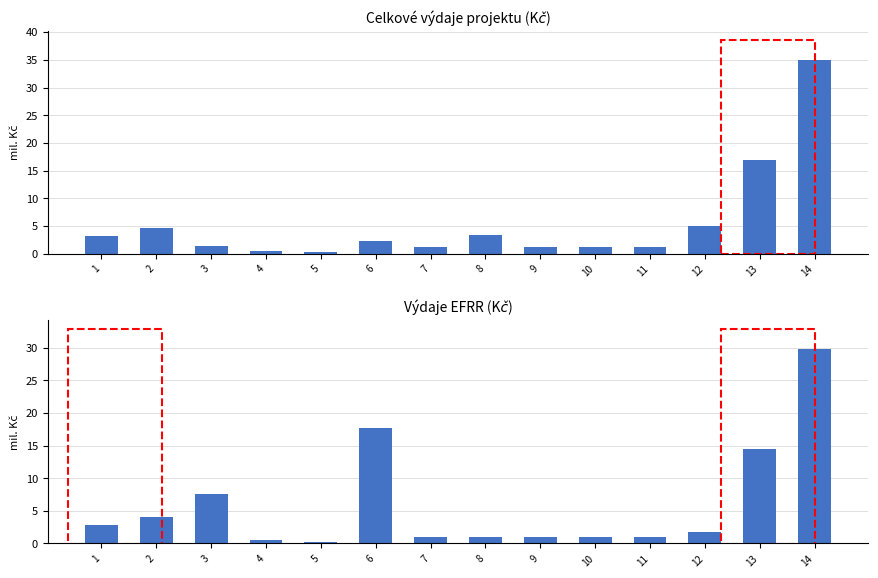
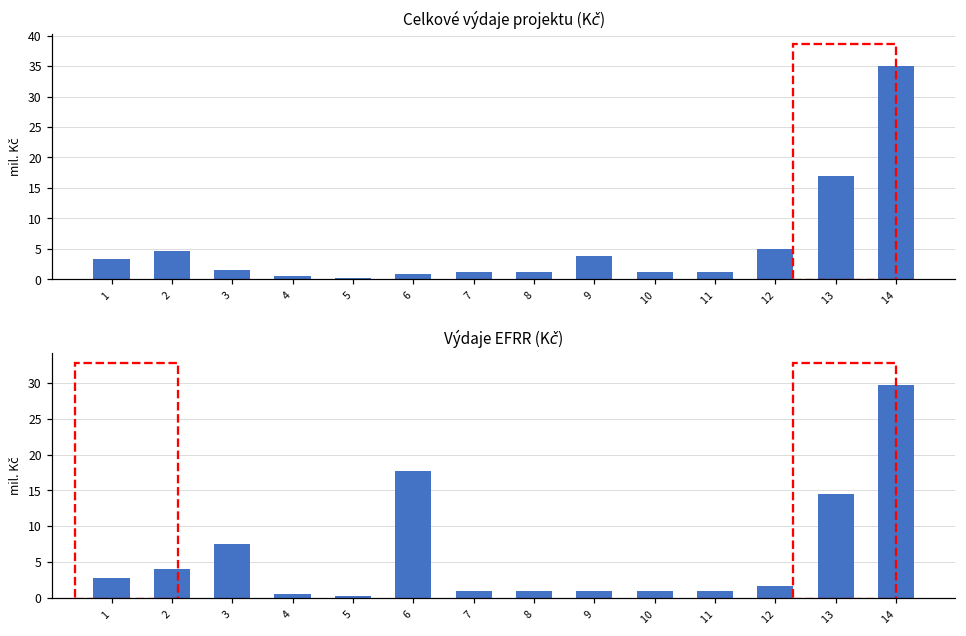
  {
    "Celkové výdaje projektu (Kč)": {
      "1": 3,
      "2": 5,
      "3": 2,
      "4": 1,
-     "6": 2,
+     "6": 1,
      "7": 1,
-     "8": 3,
-     "9": 1,
+     "8": 1,
+     "9": 4,
      "10": 1,
      "11": 1,
      "12": 5,
      "13": 17,
      "14": 35
    },
    "Výdaje EFRR (Kč)": {
      "1": 3,
      "2": 4,
      "3": 8,
      "4": 1,
      "6": 18,
      "7": 1,
      "8": 1,
      "9": 1,
      "10": 1,
      "11": 1,
      "12": 2,
      "13": 14,
      "14": 30
    }
  }
